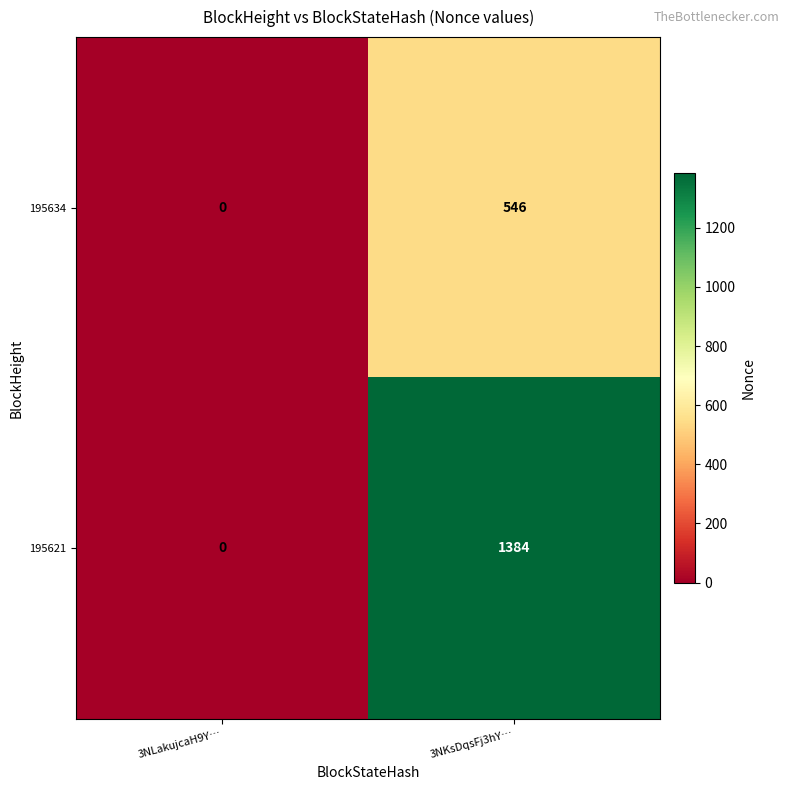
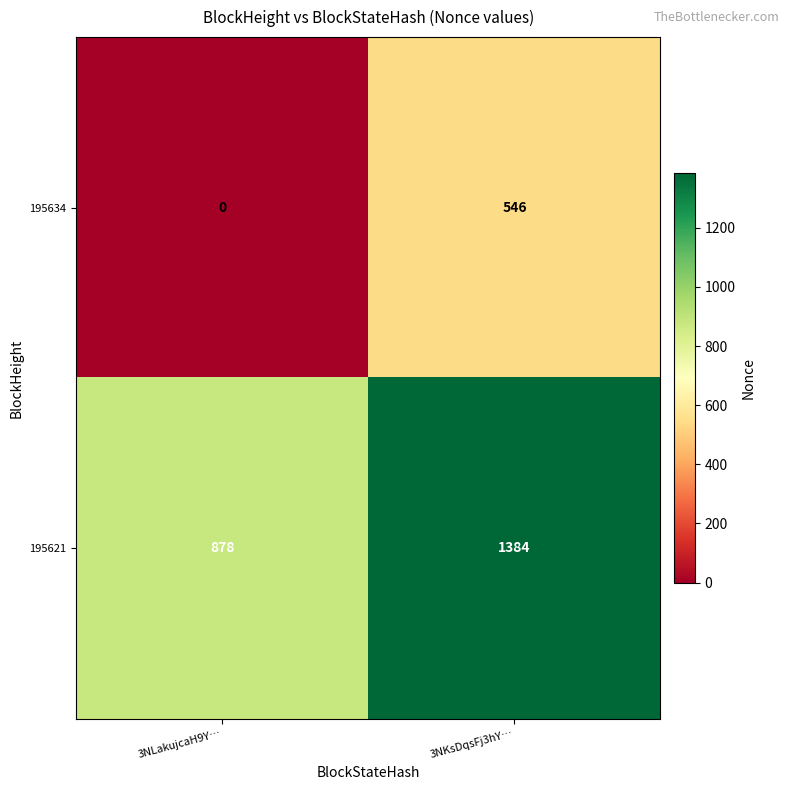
  {
    "195634": {
      "3NLakujcaH9Y…": 0,
      "3NKsDqsFj3hY…": 546
    },
    "195621": {
-     "3NLakujcaH9Y…": 0,
+     "3NLakujcaH9Y…": 878,
      "3NKsDqsFj3hY…": 1384
    }
  }
